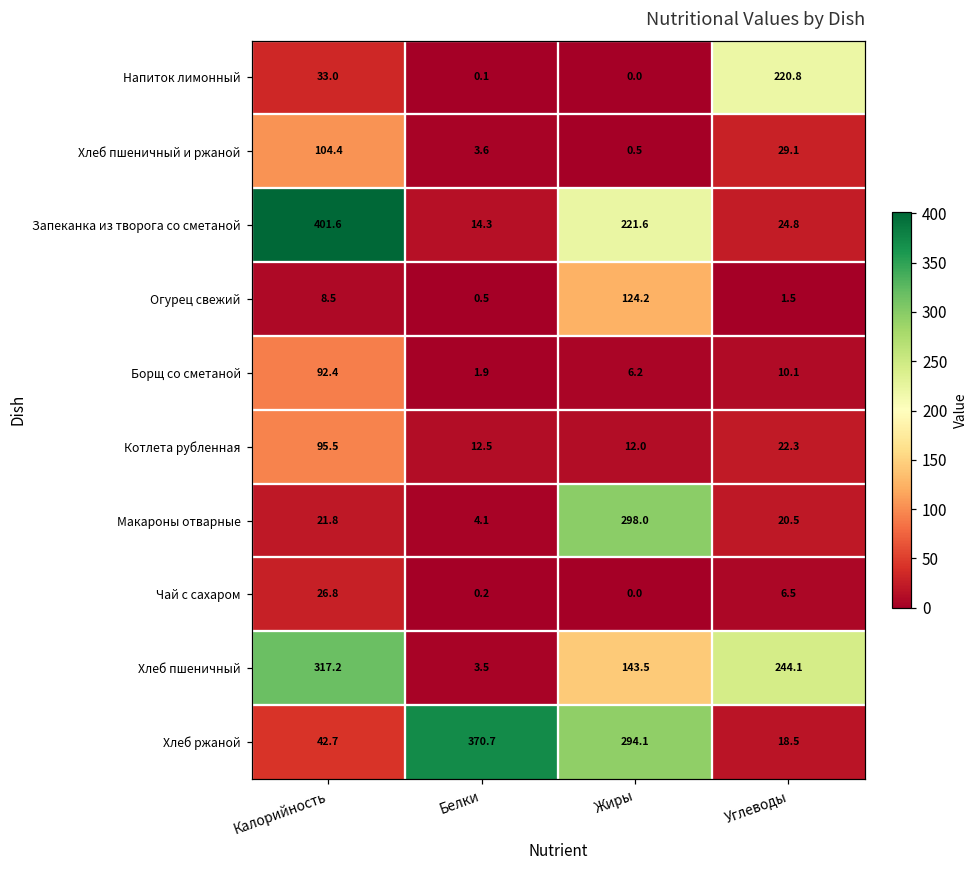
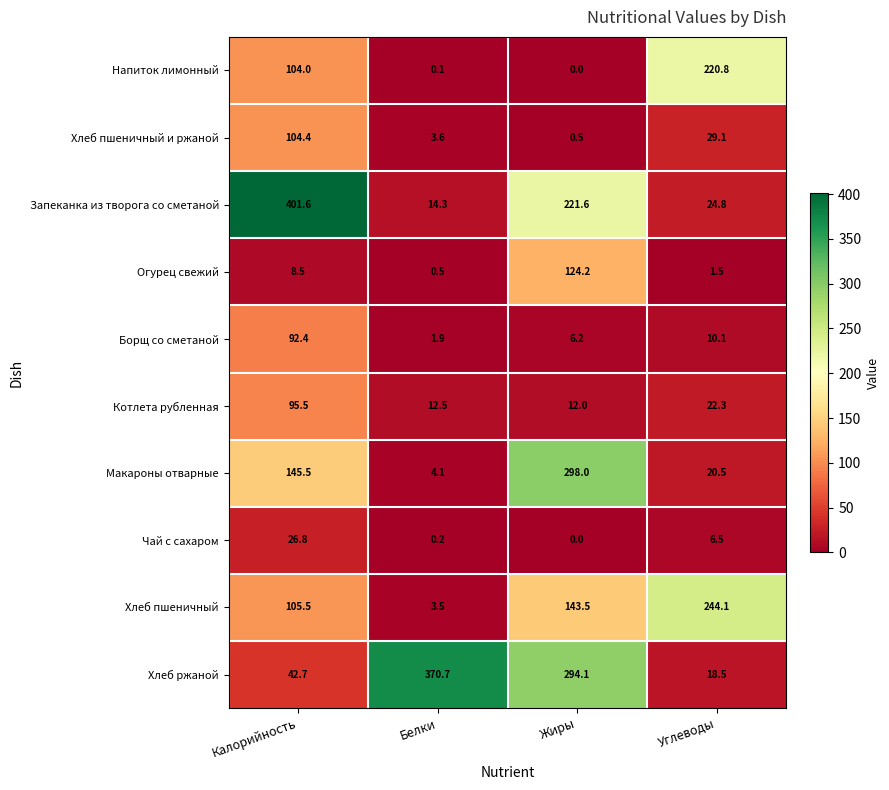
  {
    "Напиток лимонный": {
-     "Калорийность": 33.0,
+     "Калорийность": 104.0,
      "Белки": 0.1,
      "Жиры": 0.0,
      "Углеводы": 220.8
    },
    "Хлеб пшеничный и ржаной": {
      "Калорийность": 104.4,
      "Белки": 3.6,
      "Жиры": 0.5,
      "Углеводы": 29.1
    },
    "Запеканка из творога со сметаной": {
      "Калорийность": 401.6,
      "Белки": 14.3,
      "Жиры": 221.6,
      "Углеводы": 24.8
    },
    "Огурец свежий": {
      "Калорийность": 8.5,
      "Белки": 0.5,
      "Жиры": 124.2,
      "Углеводы": 1.5
    },
    "Борщ со сметаной": {
      "Калорийность": 92.4,
      "Белки": 1.9,
      "Жиры": 6.2,
      "Углеводы": 10.1
    },
    "Котлета рубленная": {
      "Калорийность": 95.5,
      "Белки": 12.5,
      "Жиры": 12.0,
      "Углеводы": 22.3
    },
    "Макароны отварные": {
-     "Калорийность": 21.8,
+     "Калорийность": 145.5,
      "Белки": 4.1,
      "Жиры": 298.0,
      "Углеводы": 20.5
    },
    "Чай с сахаром": {
      "Калорийность": 26.8,
      "Белки": 0.2,
      "Жиры": 0.0,
      "Углеводы": 6.5
    },
    "Хлеб пшеничный": {
-     "Калорийность": 317.2,
+     "Калорийность": 105.5,
      "Белки": 3.5,
      "Жиры": 143.5,
      "Углеводы": 244.1
    },
    "Хлеб ржаной": {
      "Калорийность": 42.7,
      "Белки": 370.7,
      "Жиры": 294.1,
      "Углеводы": 18.5
    }
  }
